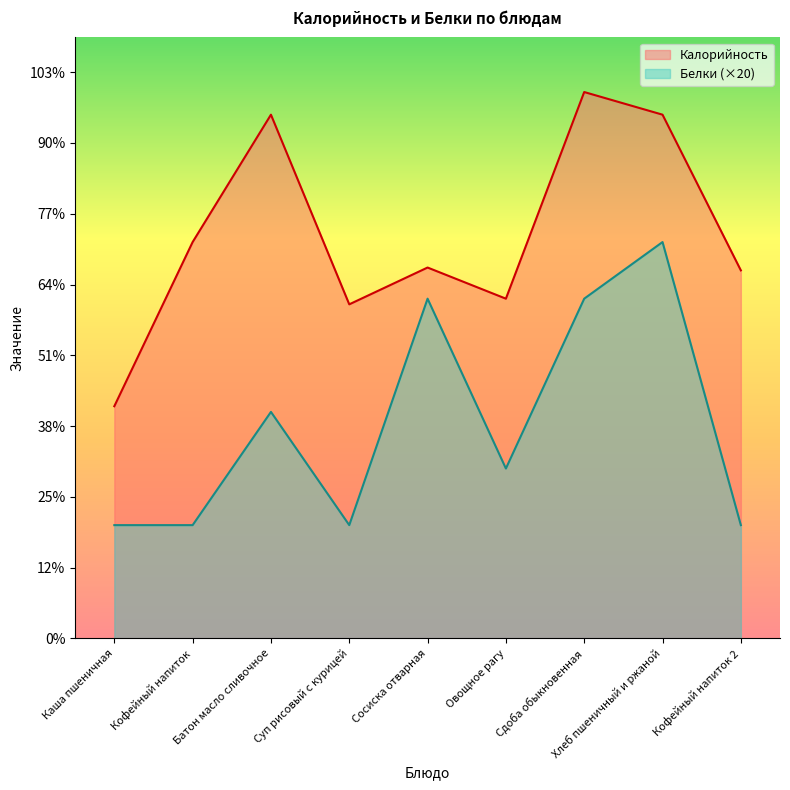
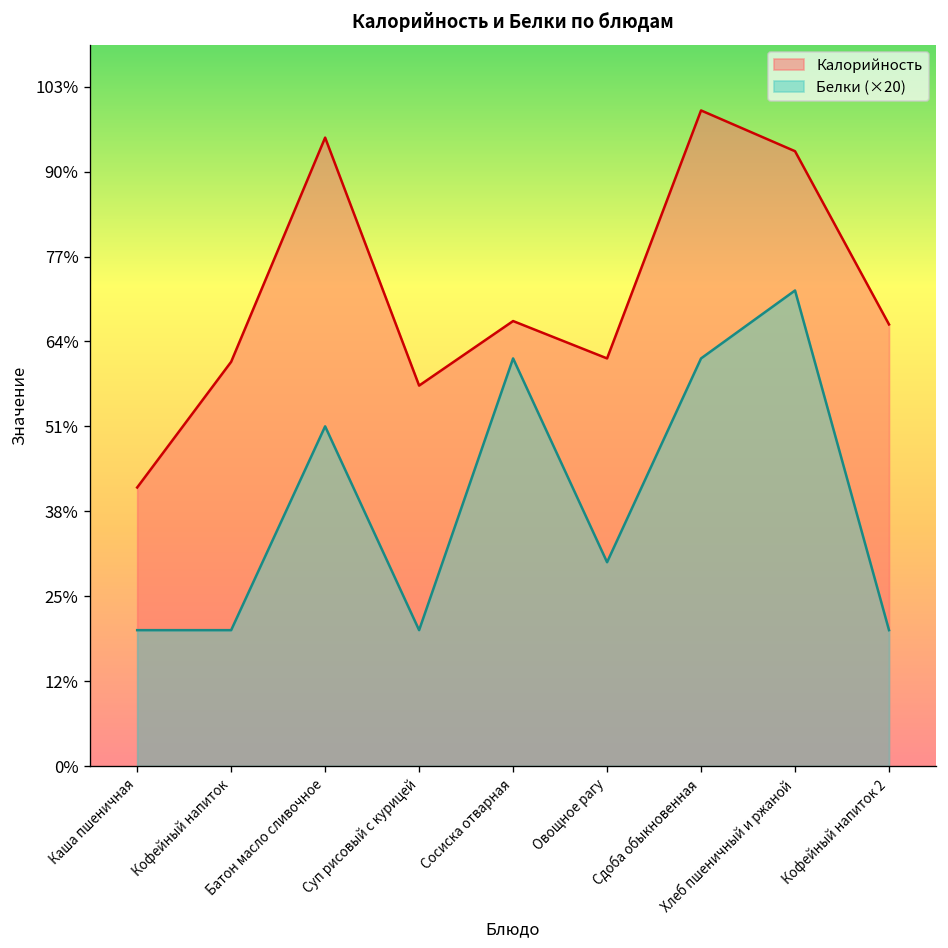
  {
    "Калорийность": {
      "Каша пшеничная": "42%",
-     "Кофейный напиток": "72%",
+     "Кофейный напиток": "61%",
      "Батон масло сливочное": "95%",
-     "Суп рисовый с курицей": "61%",
+     "Суп рисовый с курицей": "58%",
      "Сосиска отварная": "67%",
      "Овощное рагу": "62%",
      "Сдоба обыкновенная": "99%",
-     "Хлеб пшеничный и ржаной": "95%",
+     "Хлеб пшеничный и ржаной": "93%",
      "Кофейный напиток 2": "67%"
    },
    "Белки (×20)": {
      "Каша пшеничная": "21%",
      "Кофейный напиток": "21%",
-     "Батон масло сливочное": "41%",
+     "Батон масло сливочное": "52%",
      "Суп рисовый с курицей": "21%",
      "Сосиска отварная": "62%",
      "Овощное рагу": "31%",
      "Сдоба обыкновенная": "62%",
      "Хлеб пшеничный и ржаной": "72%",
      "Кофейный напиток 2": "21%"
    }
  }
